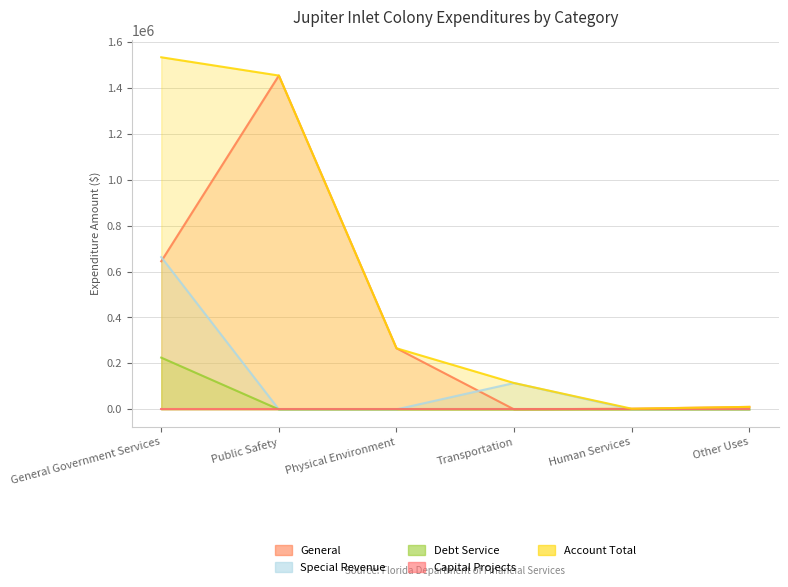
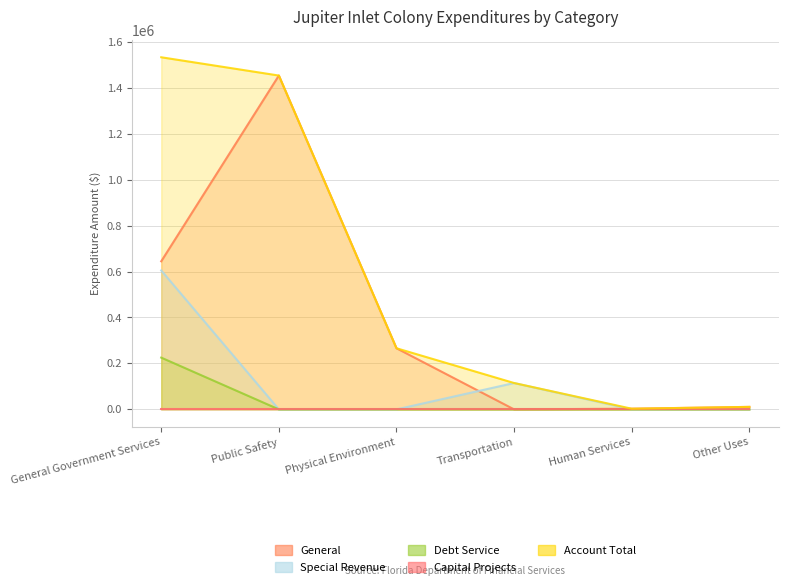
  {
    "Special Revenue": {
-     "General Government Services": 660000
+     "General Government Services": 600000
    }
  }
